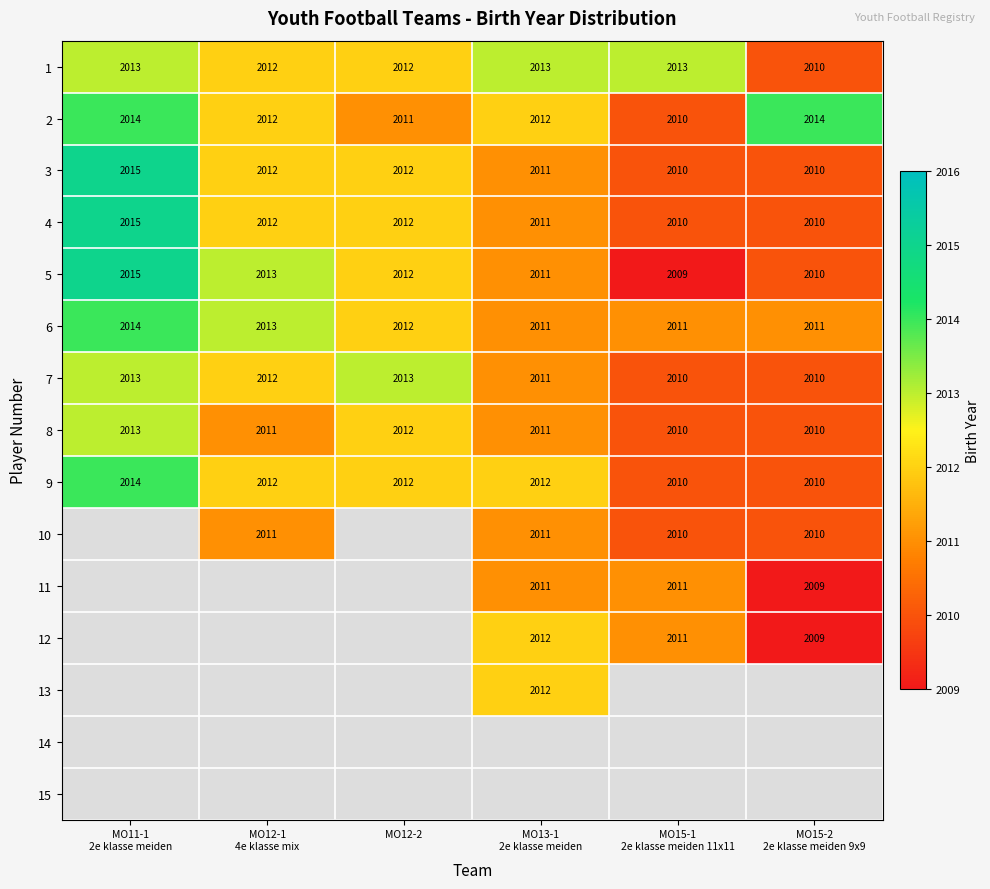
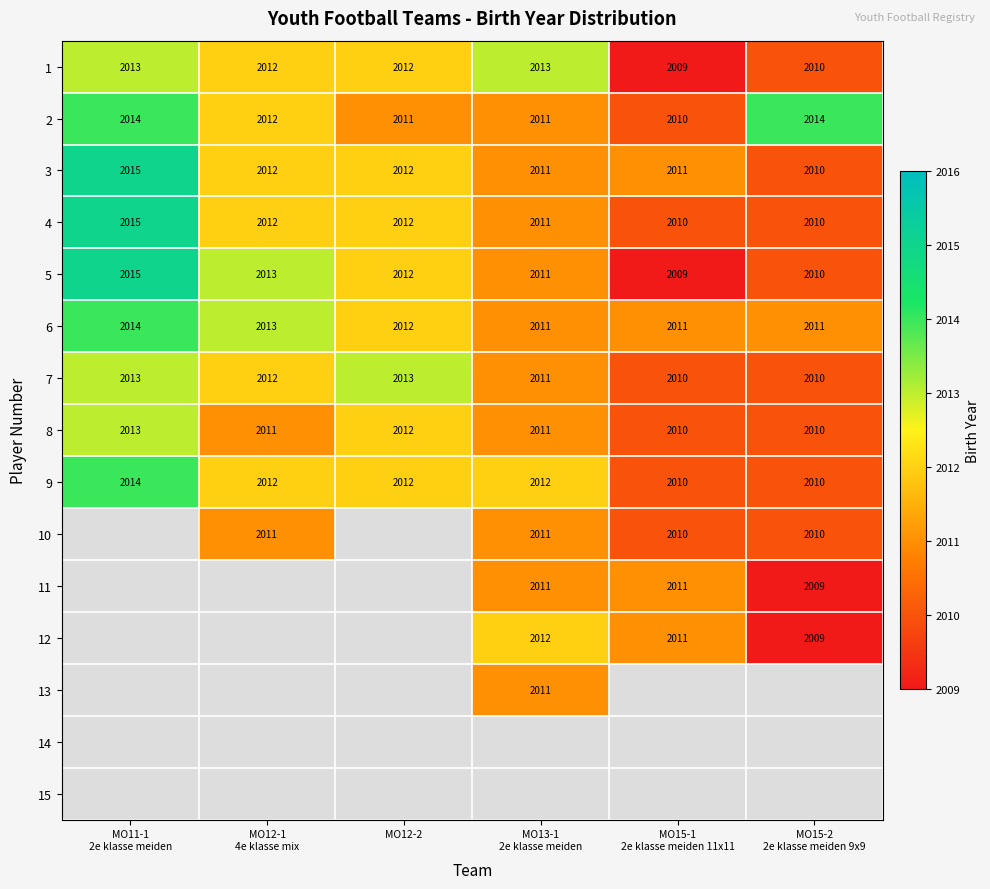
  {
    "1": {
      "MO11-1 2e klasse meiden": 2013,
      "MO12-1 4e klasse mix": 2012,
      "MO12-2": 2012,
      "MO13-1 2e klasse meiden": 2013,
-     "MO15-1 2e klasse meiden 11x11": 2013,
+     "MO15-1 2e klasse meiden 11x11": 2009,
      "MO15-2 2e klasse meiden 9x9": 2010
    },
    "2": {
      "MO11-1 2e klasse meiden": 2014,
      "MO12-1 4e klasse mix": 2012,
      "MO12-2": 2011,
-     "MO13-1 2e klasse meiden": 2012,
+     "MO13-1 2e klasse meiden": 2011,
      "MO15-1 2e klasse meiden 11x11": 2010,
      "MO15-2 2e klasse meiden 9x9": 2014
    },
    "3": {
      "MO11-1 2e klasse meiden": 2015,
      "MO12-1 4e klasse mix": 2012,
      "MO12-2": 2012,
      "MO13-1 2e klasse meiden": 2011,
-     "MO15-1 2e klasse meiden 11x11": 2010,
+     "MO15-1 2e klasse meiden 11x11": 2011,
      "MO15-2 2e klasse meiden 9x9": 2010
    },
    "4": {
      "MO11-1 2e klasse meiden": 2015,
      "MO12-1 4e klasse mix": 2012,
      "MO12-2": 2012,
      "MO13-1 2e klasse meiden": 2011,
      "MO15-1 2e klasse meiden 11x11": 2010,
      "MO15-2 2e klasse meiden 9x9": 2010
    },
    "5": {
      "MO11-1 2e klasse meiden": 2015,
      "MO12-1 4e klasse mix": 2013,
      "MO12-2": 2012,
      "MO13-1 2e klasse meiden": 2011,
      "MO15-1 2e klasse meiden 11x11": 2009,
      "MO15-2 2e klasse meiden 9x9": 2010
    },
    "6": {
      "MO11-1 2e klasse meiden": 2014,
      "MO12-1 4e klasse mix": 2013,
      "MO12-2": 2012,
      "MO13-1 2e klasse meiden": 2011,
      "MO15-1 2e klasse meiden 11x11": 2011,
      "MO15-2 2e klasse meiden 9x9": 2011
    },
    "7": {
      "MO11-1 2e klasse meiden": 2013,
      "MO12-1 4e klasse mix": 2012,
      "MO12-2": 2013,
      "MO13-1 2e klasse meiden": 2011,
      "MO15-1 2e klasse meiden 11x11": 2010,
      "MO15-2 2e klasse meiden 9x9": 2010
    },
    "8": {
      "MO11-1 2e klasse meiden": 2013,
      "MO12-1 4e klasse mix": 2011,
      "MO12-2": 2012,
      "MO13-1 2e klasse meiden": 2011,
      "MO15-1 2e klasse meiden 11x11": 2010,
      "MO15-2 2e klasse meiden 9x9": 2010
    },
    "9": {
      "MO11-1 2e klasse meiden": 2014,
      "MO12-1 4e klasse mix": 2012,
      "MO12-2": 2012,
      "MO13-1 2e klasse meiden": 2012,
      "MO15-1 2e klasse meiden 11x11": 2010,
      "MO15-2 2e klasse meiden 9x9": 2010
    },
    "10": {
      "MO12-1 4e klasse mix": 2011,
      "MO13-1 2e klasse meiden": 2011,
      "MO15-1 2e klasse meiden 11x11": 2010,
      "MO15-2 2e klasse meiden 9x9": 2010
    },
    "11": {
      "MO13-1 2e klasse meiden": 2011,
      "MO15-1 2e klasse meiden 11x11": 2011,
      "MO15-2 2e klasse meiden 9x9": 2009
    },
    "12": {
      "MO13-1 2e klasse meiden": 2012,
      "MO15-1 2e klasse meiden 11x11": 2011,
      "MO15-2 2e klasse meiden 9x9": 2009
    },
    "13": {
-     "MO13-1 2e klasse meiden": 2012
+     "MO13-1 2e klasse meiden": 2011
    }
  }
